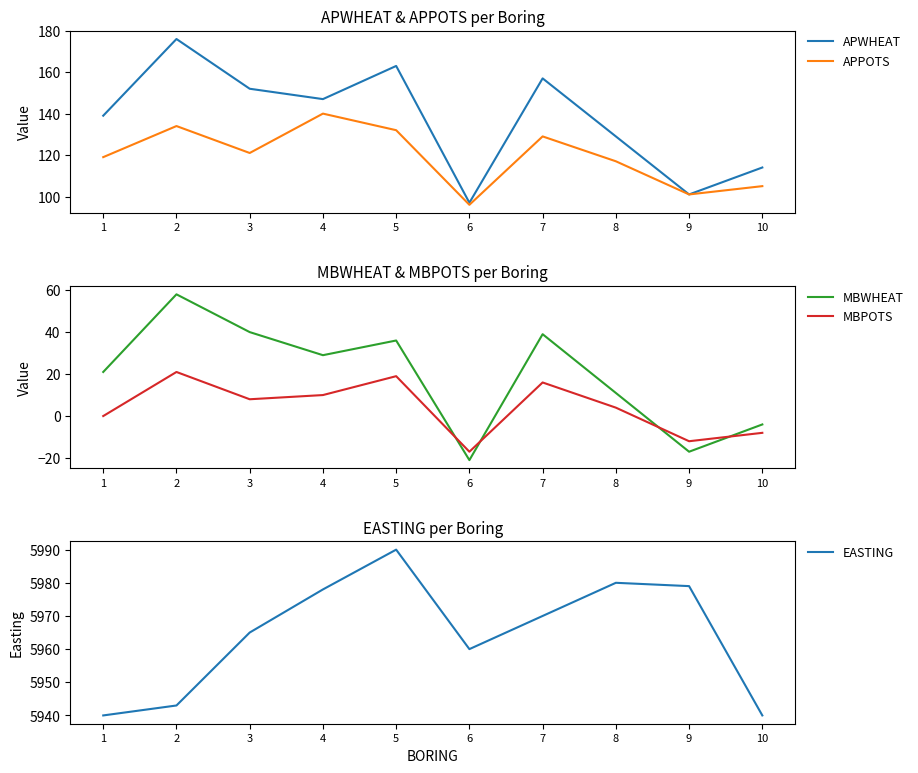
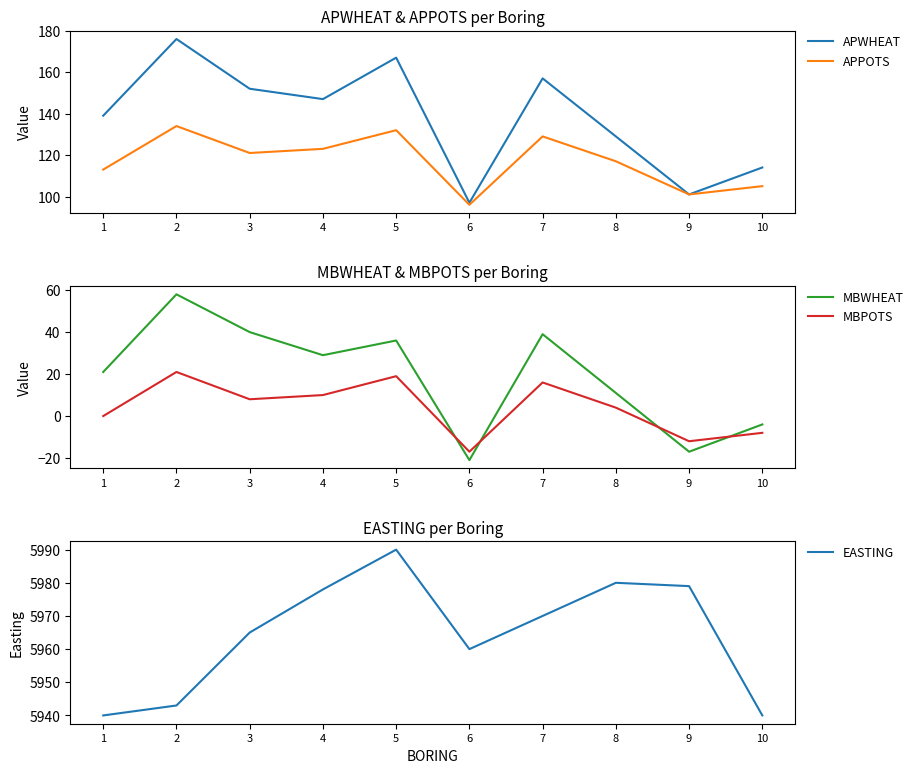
  {
    "APWHEAT & APPOTS per Boring": {
      "APWHEAT": {
        "1": 139,
        "2": 176,
        "3": 152,
        "4": 147,
-       "5": 163,
+       "5": 167,
        "7": 157,
        "8": 129,
        "10": 114
      },
      "APPOTS": {
-       "1": 119,
+       "1": 113,
        "2": 134,
        "3": 121,
-       "4": 140,
+       "4": 123,
        "5": 132,
        "7": 129,
        "8": 117,
        "10": 105
      }
    },
    "MBWHEAT & MBPOTS per Boring": {
      "MBWHEAT": {
        "1": 21,
        "2": 58,
        "3": 40,
        "4": 29,
        "5": 36,
        "6": -21,
        "7": 39,
        "8": 11,
        "9": -17,
        "10": -4
      },
      "MBPOTS": {
        "1": 0,
        "2": 21,
        "3": 8,
        "4": 10,
        "5": 19,
        "6": -17,
        "7": 16,
        "8": 4,
        "9": -12,
        "10": -8
      }
    },
    "EASTING per Boring": {
      "1": 5940,
      "2": 5943,
      "3": 5965,
      "4": 5978,
      "5": 5990,
      "6": 5960,
      "7": 5970,
      "8": 5980,
      "9": 5979,
      "10": 5940
    }
  }
